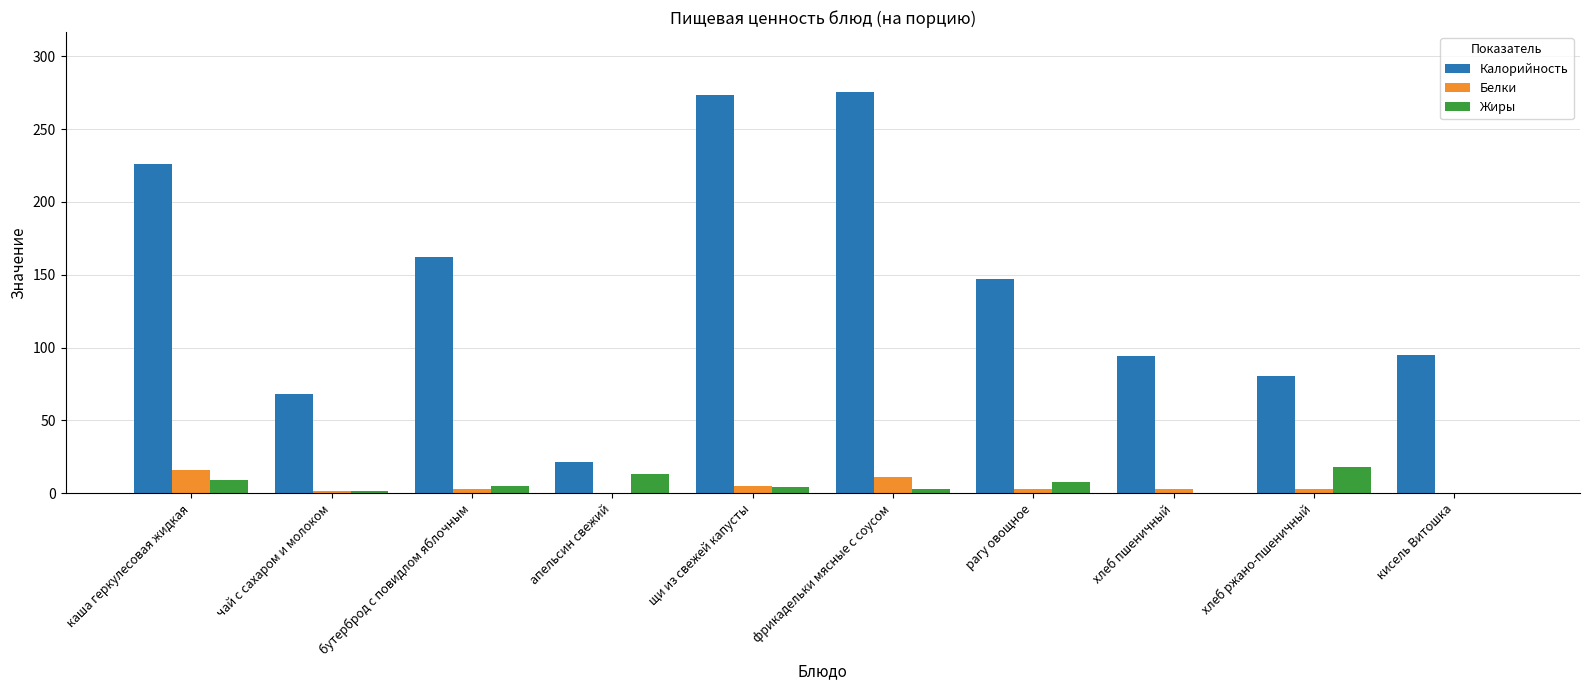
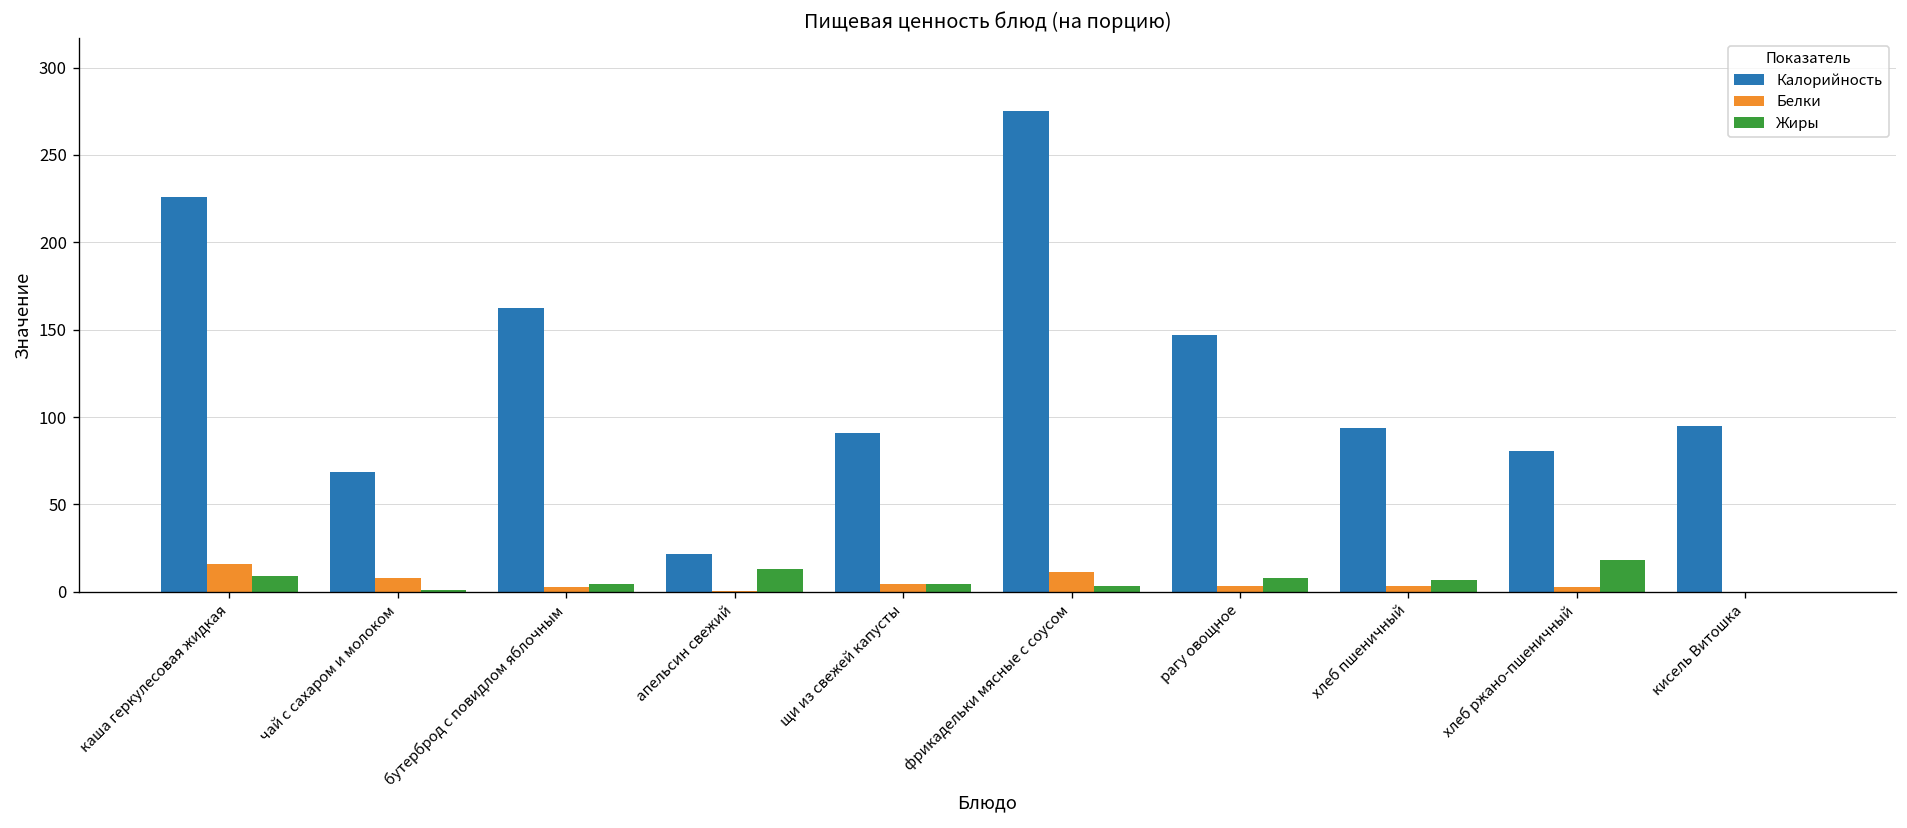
  {
    "Калорийность": {
      "каша геркулесовая жидкая": 226,
      "чай с сахаром и молоком": 68,
      "бутерброд с повидлом яблочным": 162,
      "апельсин свежий": 22,
-     "щи из свежей капусты": 274,
+     "щи из свежей капусты": 91,
      "фрикадельки мясные с соусом": 275,
      "рагу овощное": 147,
      "хлеб пшеничный": 94,
      "хлеб ржано-пшеничный": 80,
      "кисель Витошка": 95
    },
    "Белки": {
      "каша геркулесовая жидкая": 16,
-     "чай с сахаром и молоком": 2,
+     "чай с сахаром и молоком": 8,
      "бутерброд с повидлом яблочным": 3,
      "щи из свежей капусты": 5,
      "фрикадельки мясные с соусом": 11,
      "рагу овощное": 3,
      "хлеб пшеничный": 3,
      "хлеб ржано-пшеничный": 3,
      "кисель Витошка": 0
    },
    "Жиры": {
      "каша геркулесовая жидкая": 9,
      "бутерброд с повидлом яблочным": 5,
      "апельсин свежий": 13,
      "щи из свежей капусты": 4,
      "фрикадельки мясные с соусом": 3,
      "рагу овощное": 8,
-     "хлеб пшеничный": 0,
+     "хлеб пшеничный": 7,
      "хлеб ржано-пшеничный": 18,
      "кисель Витошка": 0
    }
  }
